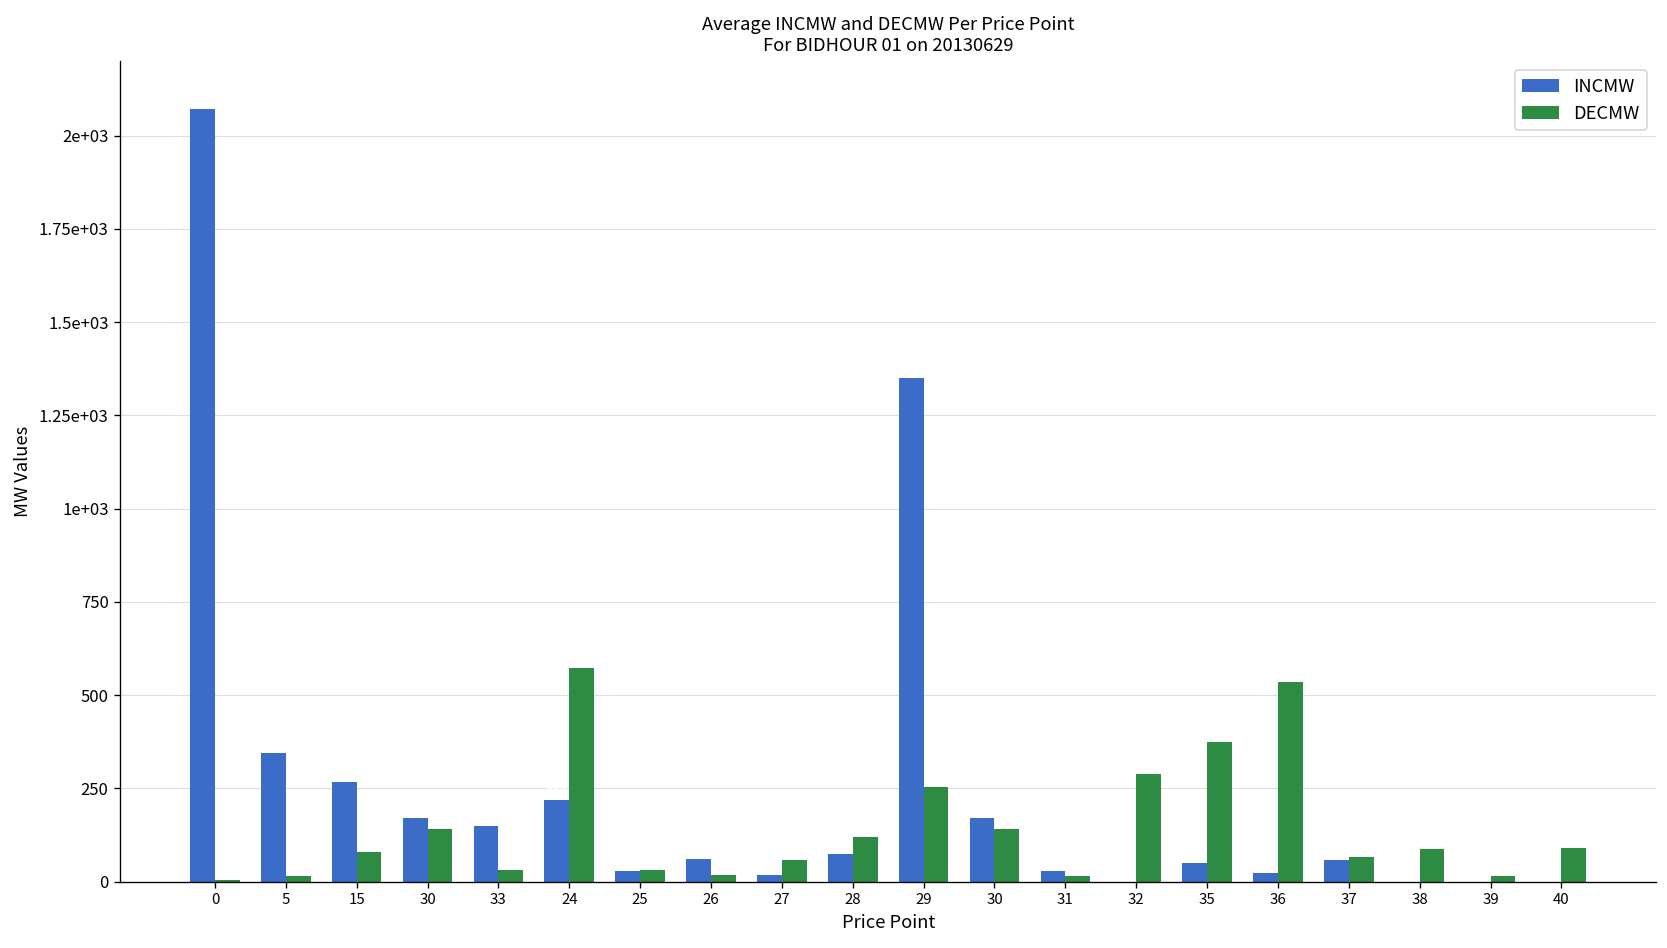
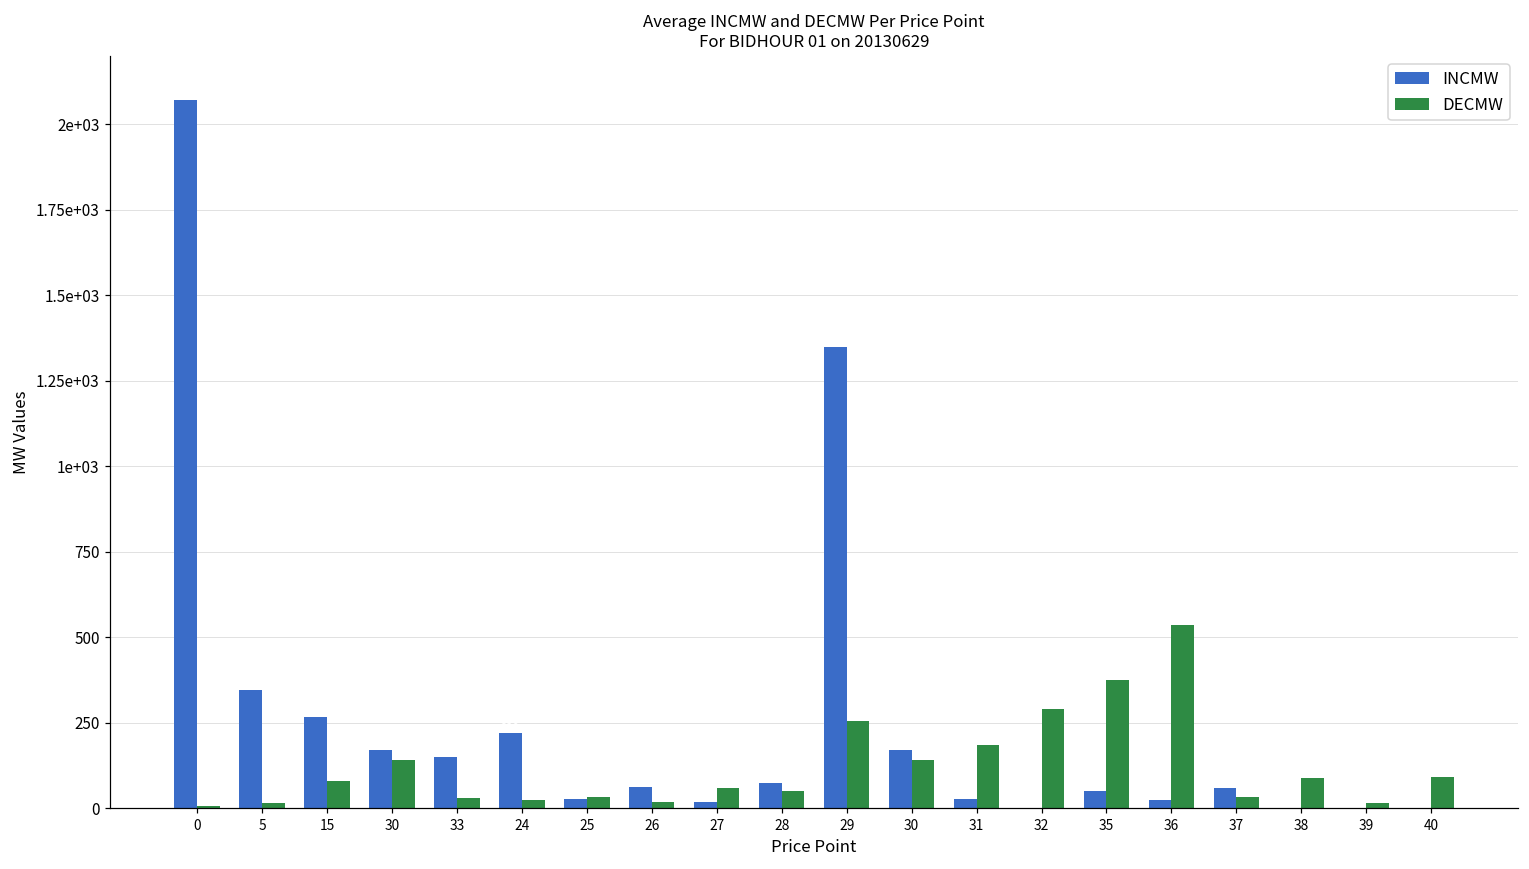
  {
    "INCMW": {
      "0": 2070,
      "5": 350,
      "15": 270,
      "33": 150,
      "24": 220,
      "25": 30,
      "26": 60,
      "27": 20,
      "28": 70,
      "29": 1350,
      "31": 30,
      "32": 0,
      "35": 50,
      "36": 20,
      "37": 60,
      "38": 0,
      "39": 0,
      "40": 0
    },
    "DECMW": {
      "5": 20,
      "15": 80,
      "33": 30,
-     "24": 570,
+     "24": 30,
      "25": 30,
      "26": 20,
      "27": 60,
-     "28": 120,
+     "28": 50,
      "29": 260,
-     "31": 20,
+     "31": 190,
      "32": 290,
      "35": 380,
      "36": 540,
-     "37": 70,
+     "37": 30,
      "38": 90,
      "39": 20,
      "40": 90
    }
  }
